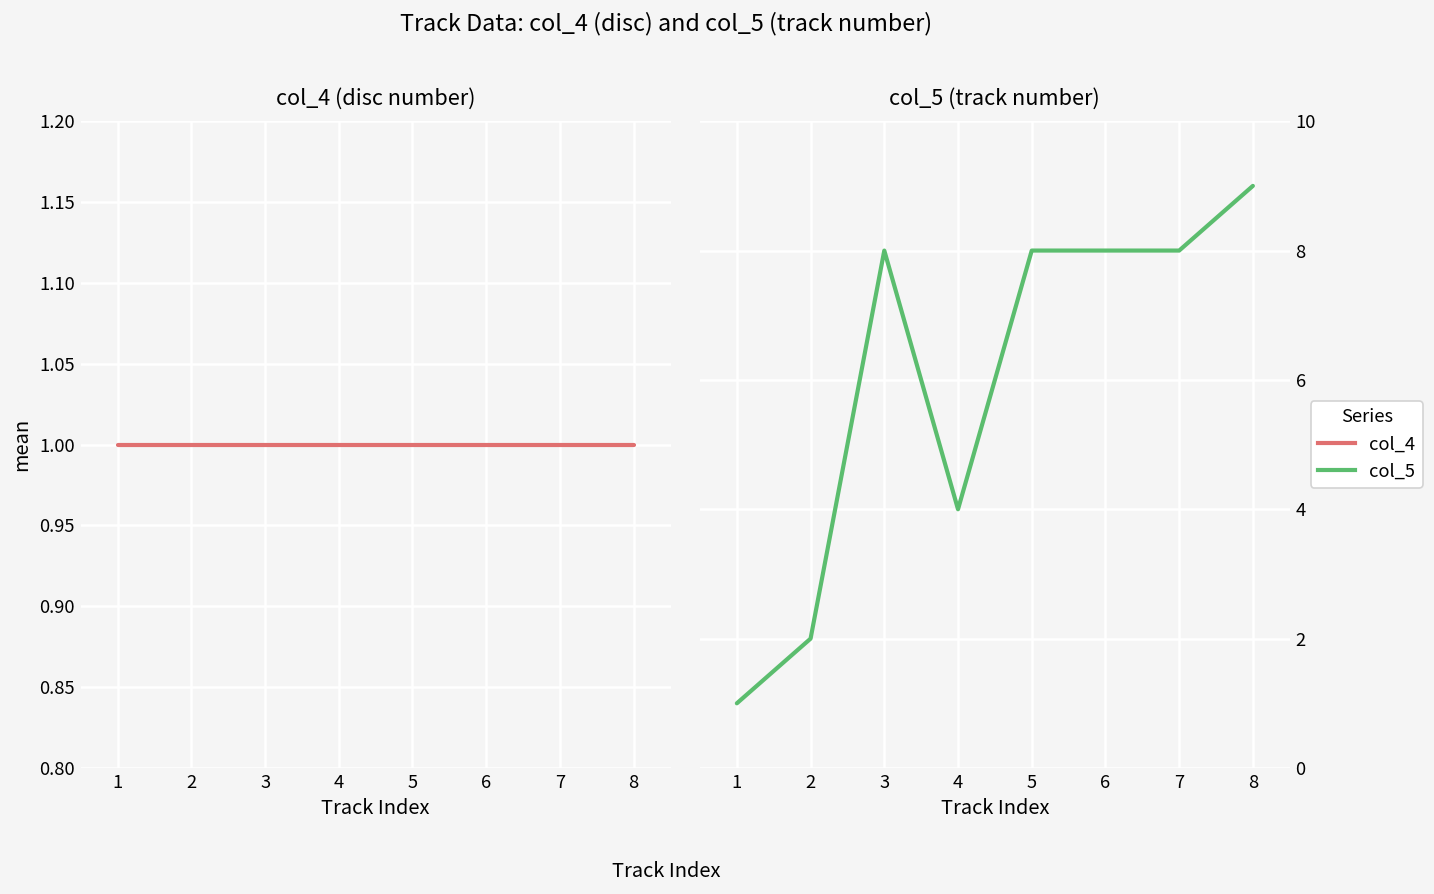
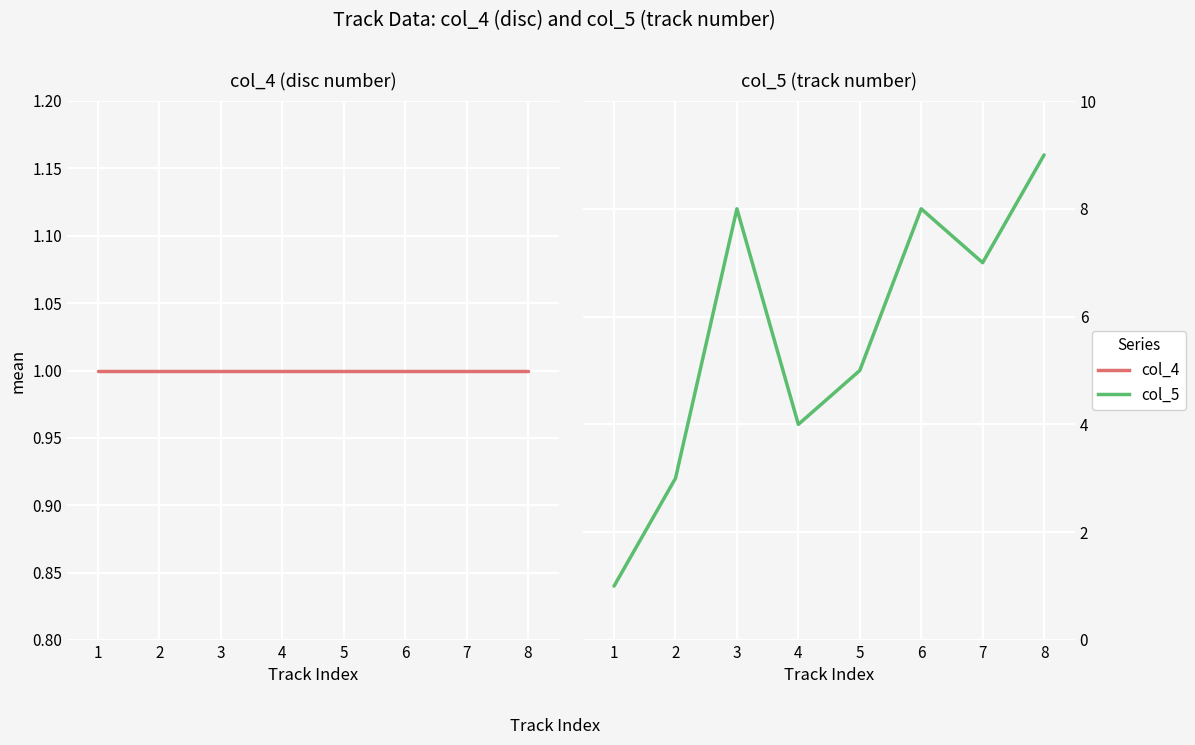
  {
    "col_4 (disc number)": {
      "1": 1.000,
      "2": 1.000,
      "3": 1.000,
      "4": 1.000,
      "5": 1.000,
      "6": 1.000,
      "7": 1.000,
      "8": 1.000
    },
    "col_5 (track number)": {
      "1": 1,
-     "2": 2,
+     "2": 3,
      "3": 8,
      "4": 4,
-     "5": 8,
+     "5": 5,
      "6": 8,
-     "7": 8,
+     "7": 7,
      "8": 9
    }
  }
